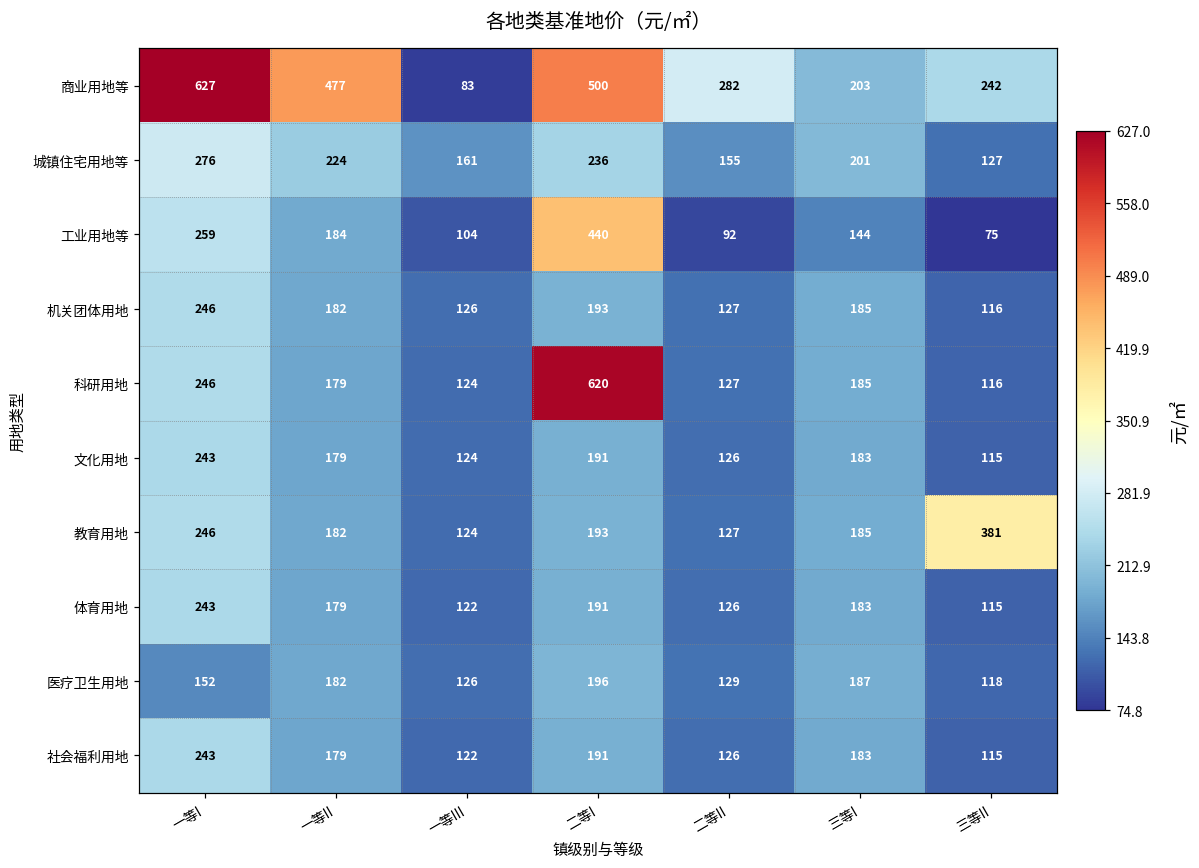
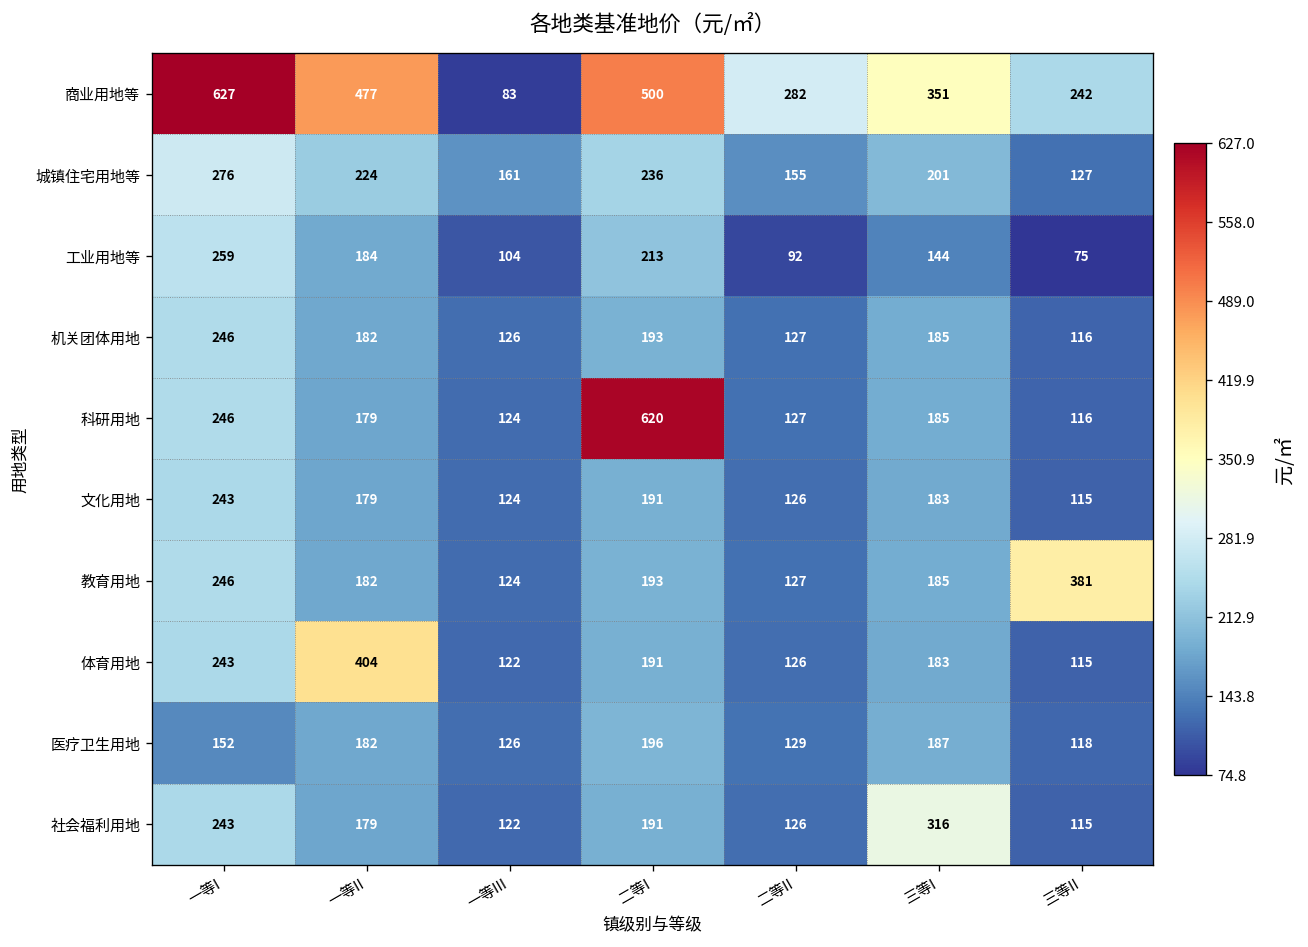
  {
    "商业用地等": {
      "一等I": 627,
      "一等II": 477,
      "一等III": 83,
      "二等I": 500,
      "二等II": 282,
-     "三等I": 203,
+     "三等I": 351,
      "三等II": 242
    },
    "城镇住宅用地等": {
      "一等I": 276,
      "一等II": 224,
      "一等III": 161,
      "二等I": 236,
      "二等II": 155,
      "三等I": 201,
      "三等II": 127
    },
    "工业用地等": {
      "一等I": 259,
      "一等II": 184,
      "一等III": 104,
-     "二等I": 440,
+     "二等I": 213,
      "二等II": 92,
      "三等I": 144,
      "三等II": 75
    },
    "机关团体用地": {
      "一等I": 246,
      "一等II": 182,
      "一等III": 126,
      "二等I": 193,
      "二等II": 127,
      "三等I": 185,
      "三等II": 116
    },
    "科研用地": {
      "一等I": 246,
      "一等II": 179,
      "一等III": 124,
      "二等I": 620,
      "二等II": 127,
      "三等I": 185,
      "三等II": 116
    },
    "文化用地": {
      "一等I": 243,
      "一等II": 179,
      "一等III": 124,
      "二等I": 191,
      "二等II": 126,
      "三等I": 183,
      "三等II": 115
    },
    "教育用地": {
      "一等I": 246,
      "一等II": 182,
      "一等III": 124,
      "二等I": 193,
      "二等II": 127,
      "三等I": 185,
      "三等II": 381
    },
    "体育用地": {
      "一等I": 243,
-     "一等II": 179,
+     "一等II": 404,
      "一等III": 122,
      "二等I": 191,
      "二等II": 126,
      "三等I": 183,
      "三等II": 115
    },
    "医疗卫生用地": {
      "一等I": 152,
      "一等II": 182,
      "一等III": 126,
      "二等I": 196,
      "二等II": 129,
      "三等I": 187,
      "三等II": 118
    },
    "社会福利用地": {
      "一等I": 243,
      "一等II": 179,
      "一等III": 122,
      "二等I": 191,
      "二等II": 126,
-     "三等I": 183,
+     "三等I": 316,
      "三等II": 115
    }
  }
